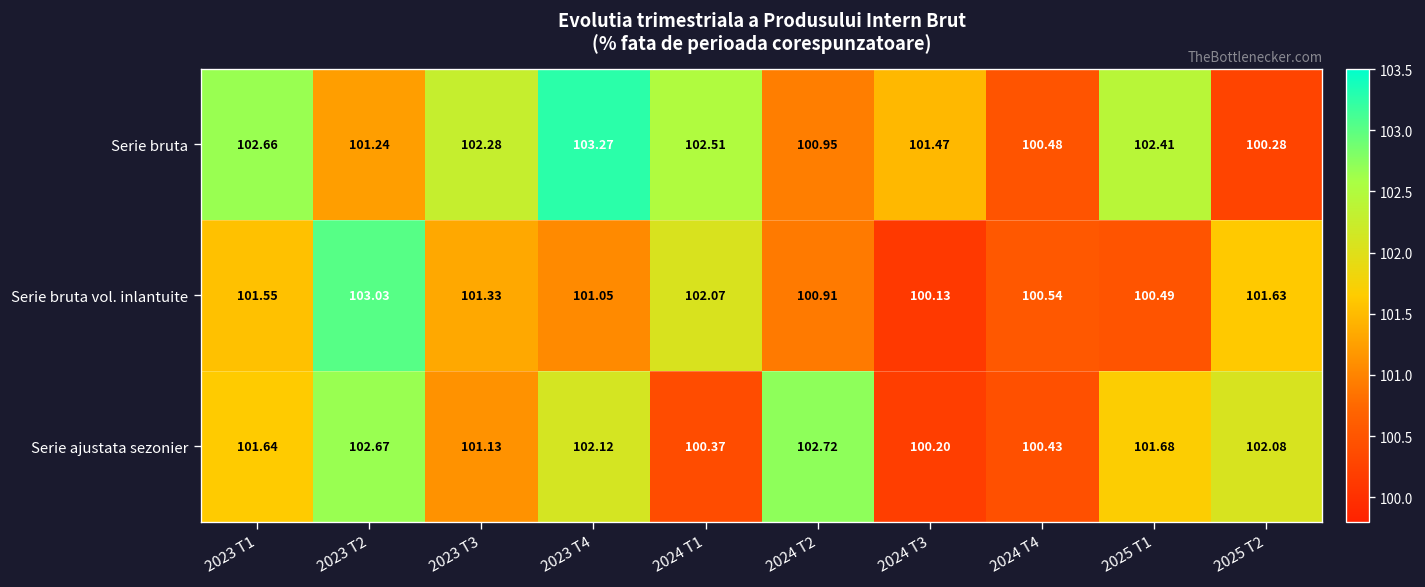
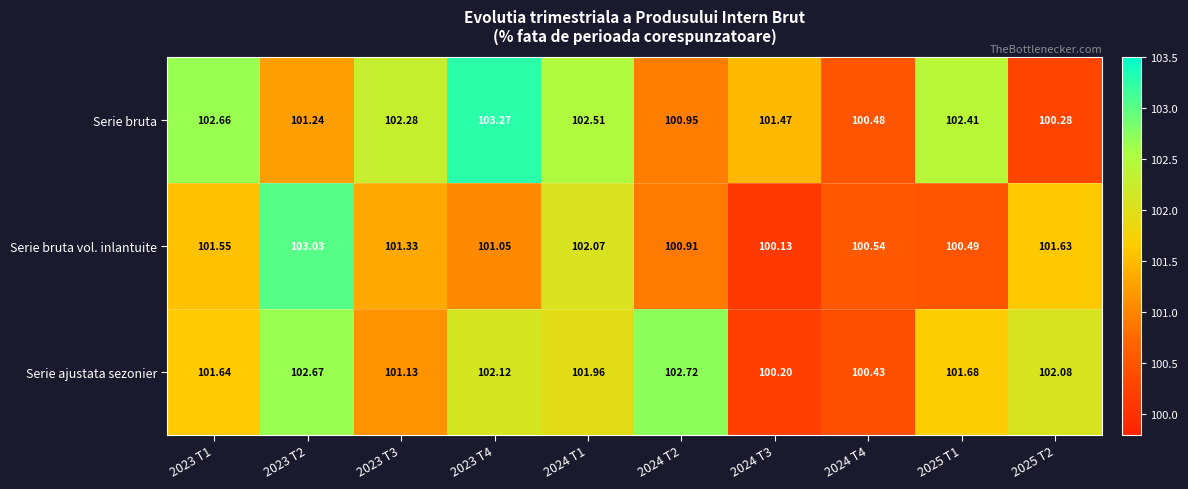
  {
    "Serie bruta": {
      "2023 T1": 102.66,
      "2023 T2": 101.24,
      "2023 T3": 102.28,
      "2023 T4": 103.27,
      "2024 T1": 102.51,
      "2024 T2": 100.95,
      "2024 T3": 101.47,
      "2024 T4": 100.48,
      "2025 T1": 102.41,
      "2025 T2": 100.28
    },
    "Serie bruta vol. inlantuite": {
      "2023 T1": 101.55,
      "2023 T2": 103.03,
      "2023 T3": 101.33,
      "2023 T4": 101.05,
      "2024 T1": 102.07,
      "2024 T2": 100.91,
      "2024 T3": 100.13,
      "2024 T4": 100.54,
      "2025 T1": 100.49,
      "2025 T2": 101.63
    },
    "Serie ajustata sezonier": {
      "2023 T1": 101.64,
      "2023 T2": 102.67,
      "2023 T3": 101.13,
      "2023 T4": 102.12,
-     "2024 T1": 100.37,
+     "2024 T1": 101.96,
      "2024 T2": 102.72,
      "2024 T3": 100.20,
      "2024 T4": 100.43,
      "2025 T1": 101.68,
      "2025 T2": 102.08
    }
  }
